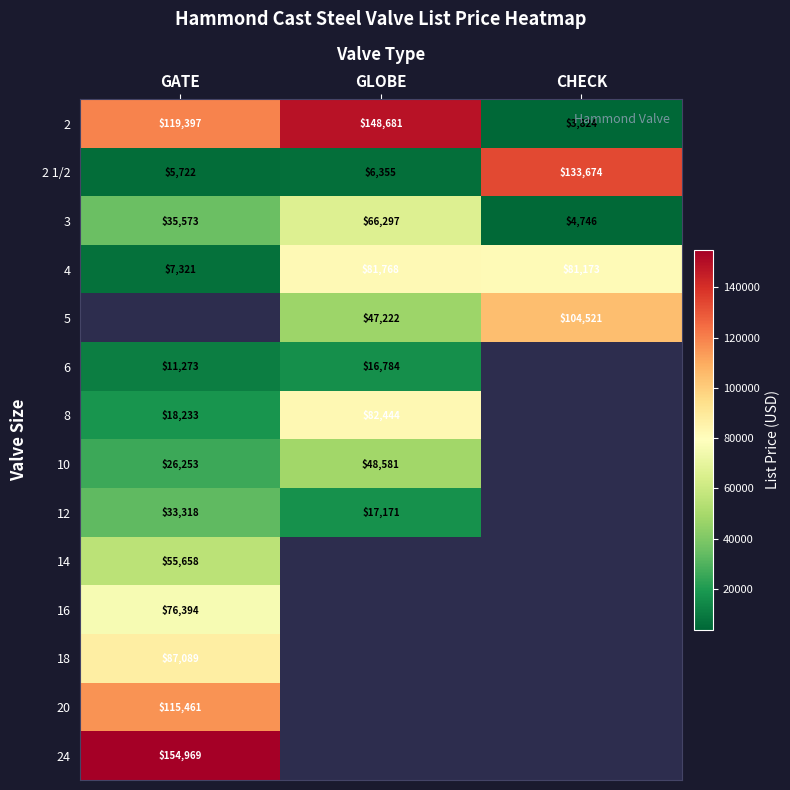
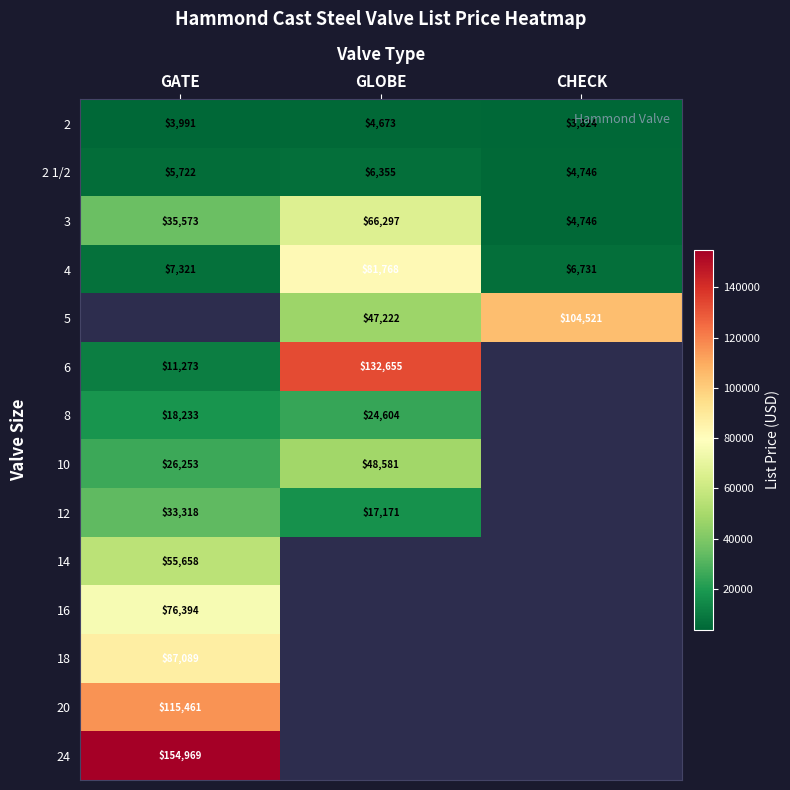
  {
    "2": {
-     "GATE": "$119,397",
-     "GLOBE": "$148,681"
+     "GATE": "$3,991",
+     "GLOBE": "$4,673"
    },
    "2 1/2": {
      "GATE": "$5,722",
      "GLOBE": "$6,355",
-     "CHECK": "$133,674"
+     "CHECK": "$4,746"
    },
    "3": {
      "GATE": "$35,573",
      "GLOBE": "$66,297",
      "CHECK": "$4,746"
    },
    "4": {
      "GATE": "$7,321",
      "GLOBE": "$81,768",
-     "CHECK": "$81,173"
+     "CHECK": "$6,731"
    },
    "5": {
      "GLOBE": "$47,222",
      "CHECK": "$104,521"
    },
    "6": {
      "GATE": "$11,273",
-     "GLOBE": "$16,784"
+     "GLOBE": "$132,655"
    },
    "8": {
      "GATE": "$18,233",
-     "GLOBE": "$82,444"
+     "GLOBE": "$24,604"
    },
    "10": {
      "GATE": "$26,253",
      "GLOBE": "$48,581"
    },
    "12": {
      "GATE": "$33,318",
      "GLOBE": "$17,171"
    },
    "14": {
      "GATE": "$55,658"
    },
    "16": {
      "GATE": "$76,394"
    },
    "18": {
      "GATE": "$87,089"
    },
    "20": {
      "GATE": "$115,461"
    },
    "24": {
      "GATE": "$154,969"
    }
  }
